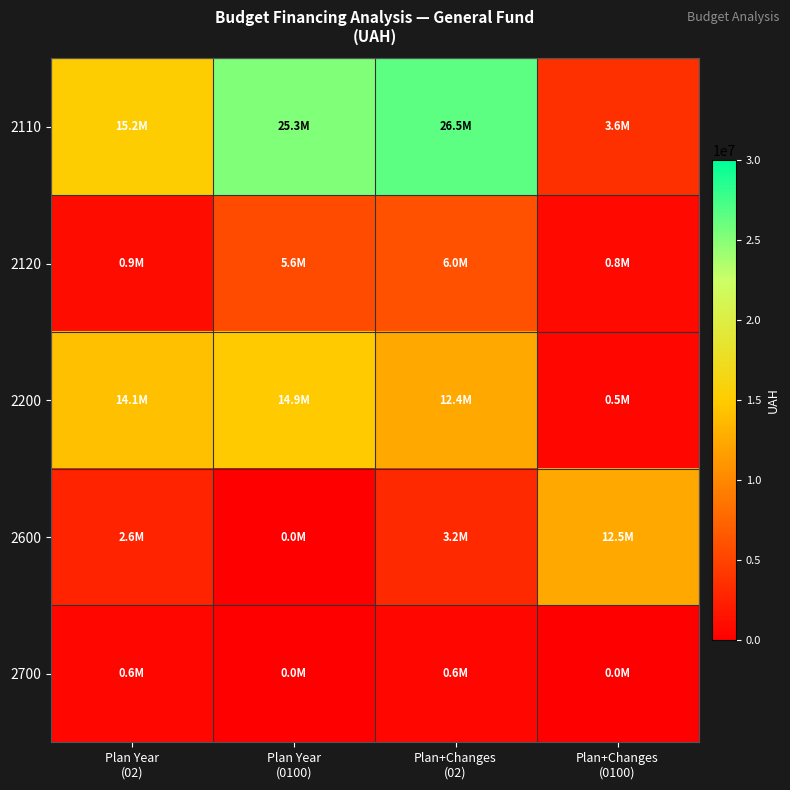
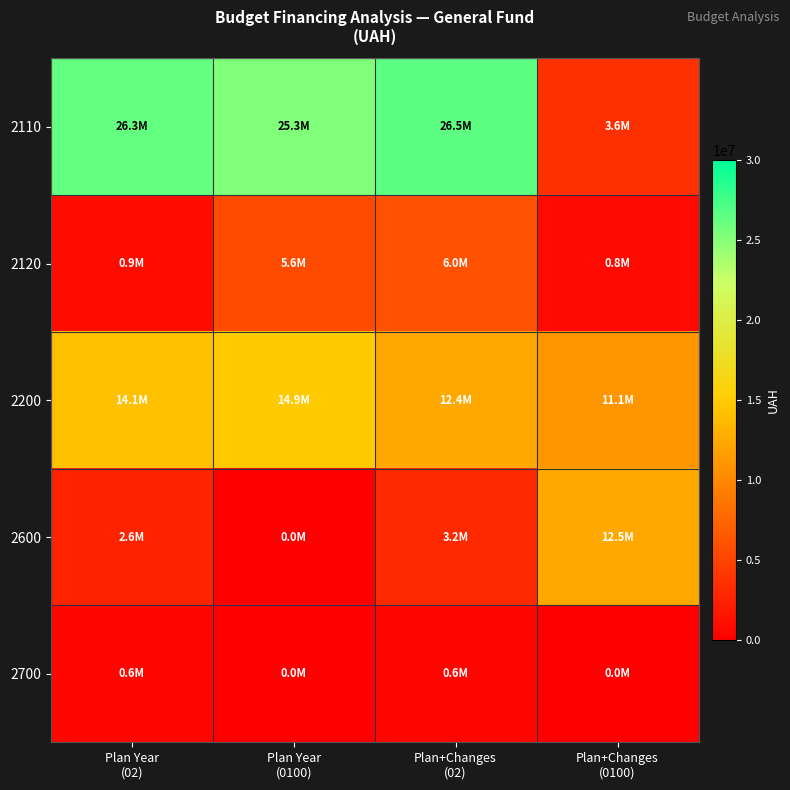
  {
    "2110": {
-     "Plan Year (02)": "15.2M",
+     "Plan Year (02)": "26.3M",
      "Plan Year (0100)": "25.3M",
      "Plan+Changes (02)": "26.5M",
      "Plan+Changes (0100)": "3.6M"
    },
    "2120": {
      "Plan Year (02)": "0.9M",
      "Plan Year (0100)": "5.6M",
      "Plan+Changes (02)": "6.0M",
      "Plan+Changes (0100)": "0.8M"
    },
    "2200": {
      "Plan Year (02)": "14.1M",
      "Plan Year (0100)": "14.9M",
      "Plan+Changes (02)": "12.4M",
-     "Plan+Changes (0100)": "0.5M"
+     "Plan+Changes (0100)": "11.1M"
    },
    "2600": {
      "Plan Year (02)": "2.6M",
      "Plan Year (0100)": "0.0M",
      "Plan+Changes (02)": "3.2M",
      "Plan+Changes (0100)": "12.5M"
    },
    "2700": {
      "Plan Year (02)": "0.6M",
      "Plan Year (0100)": "0.0M",
      "Plan+Changes (02)": "0.6M",
      "Plan+Changes (0100)": "0.0M"
    }
  }
